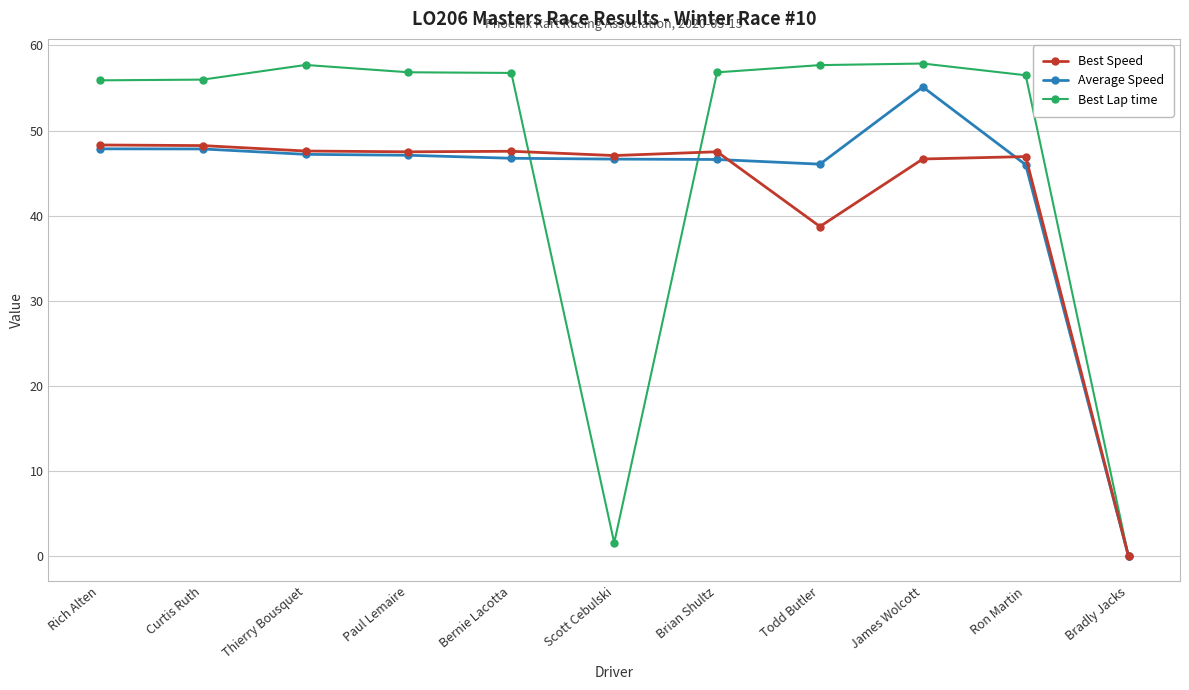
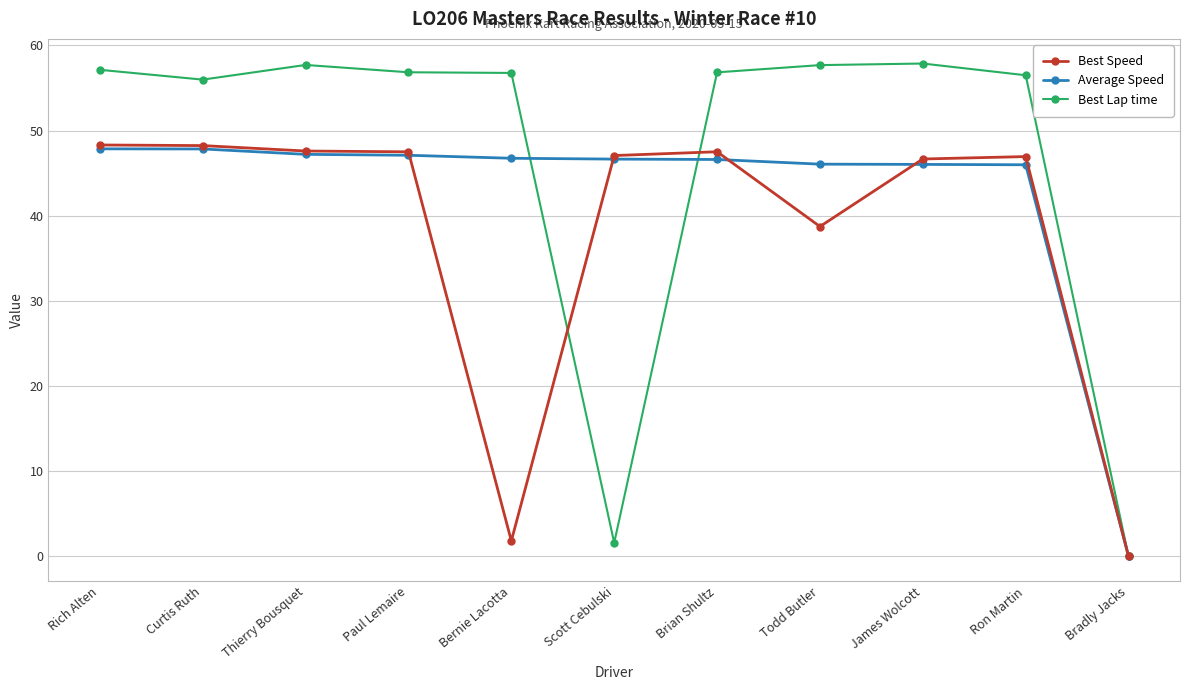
  {
    "Best Speed": {
      "Rich Alten": 48,
      "Curtis Ruth": 48,
      "Thierry Bousquet": 48,
      "Paul Lemaire": 48,
-     "Bernie Lacotta": 48,
+     "Bernie Lacotta": 2,
      "Scott Cebulski": 47,
      "Brian Shultz": 48,
      "Todd Butler": 39,
      "James Wolcott": 47,
      "Ron Martin": 47
    },
    "Average Speed": {
      "Rich Alten": 48,
      "Curtis Ruth": 48,
      "Thierry Bousquet": 47,
      "Paul Lemaire": 47,
      "Bernie Lacotta": 47,
      "Scott Cebulski": 47,
      "Brian Shultz": 47,
      "Todd Butler": 46,
-     "James Wolcott": 55,
+     "James Wolcott": 46,
      "Ron Martin": 46
    },
    "Best Lap time": {
-     "Rich Alten": 56,
+     "Rich Alten": 57,
      "Curtis Ruth": 56,
      "Thierry Bousquet": 58,
      "Paul Lemaire": 57,
      "Bernie Lacotta": 57,
      "Scott Cebulski": 2,
      "Brian Shultz": 57,
      "Todd Butler": 58,
      "James Wolcott": 58,
      "Ron Martin": 56
    }
  }
